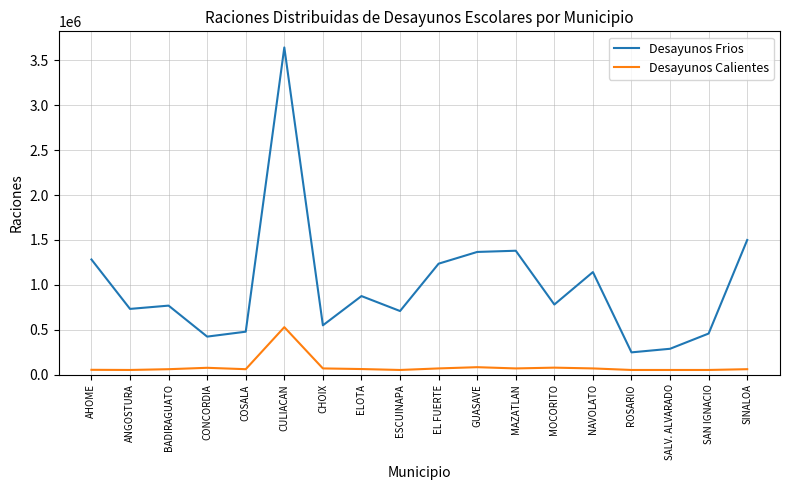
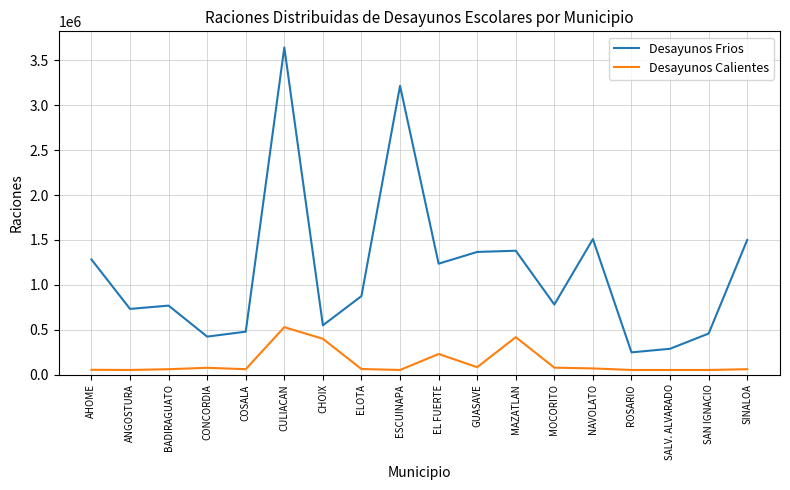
  {
    "Desayunos Frios": {
      "AHOME": 1300000,
      "ANGOSTURA": 700000,
      "BADIRAGUATO": 800000,
      "CONCORDIA": 400000,
      "COSALA": 500000,
      "CULIACAN": 3600000,
      "CHOIX": 500000,
      "ELOTA": 900000,
-     "ESCUINAPA": 700000,
+     "ESCUINAPA": 3200000,
      "EL FUERTE": 1200000,
      "GUASAVE": 1400000,
      "MAZATLAN": 1400000,
      "MOCORITO": 800000,
-     "NAVOLATO": 1100000,
+     "NAVOLATO": 1500000,
      "ROSARIO": 200000,
      "SALV. ALVARADO": 300000,
      "SAN IGNACIO": 500000,
      "SINALOA": 1500000
    },
    "Desayunos Calientes": {
      "AHOME": 100000,
      "ANGOSTURA": 100000,
      "BADIRAGUATO": 100000,
      "CONCORDIA": 100000,
      "COSALA": 100000,
      "CULIACAN": 500000,
-     "CHOIX": 100000,
+     "CHOIX": 400000,
      "ELOTA": 100000,
      "ESCUINAPA": 100000,
-     "EL FUERTE": 100000,
+     "EL FUERTE": 200000,
      "GUASAVE": 100000,
-     "MAZATLAN": 100000,
+     "MAZATLAN": 400000,
      "MOCORITO": 100000,
      "NAVOLATO": 100000,
      "ROSARIO": 100000,
      "SALV. ALVARADO": 100000,
      "SAN IGNACIO": 100000,
      "SINALOA": 100000
    }
  }
